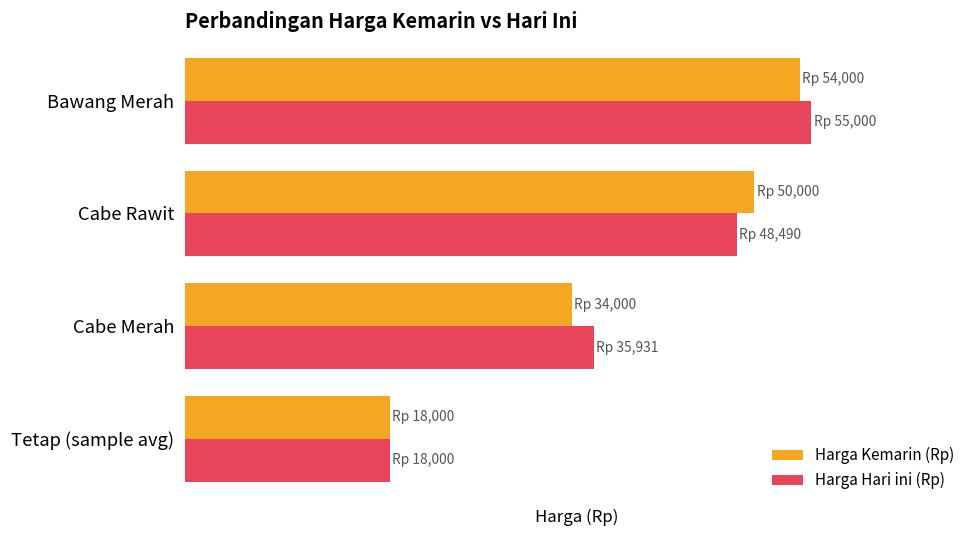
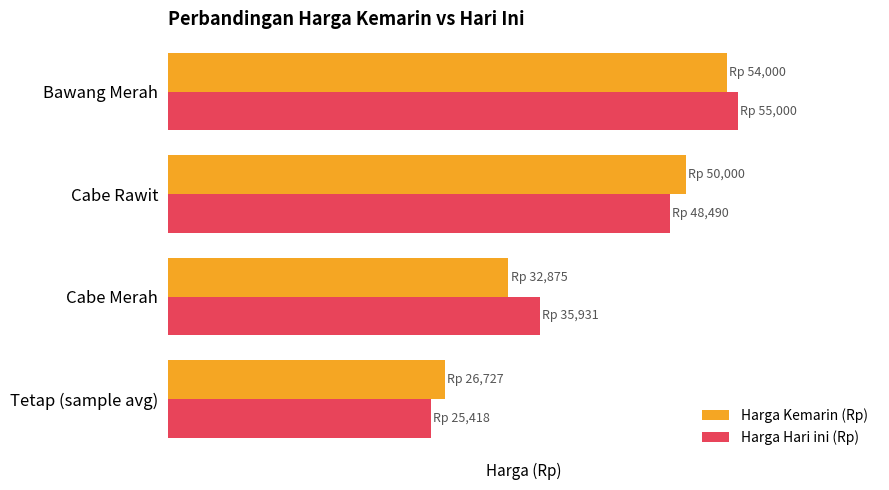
  {
    "Harga Kemarin (Rp)": {
      "Bawang Merah": "54,000",
      "Cabe Rawit": "50,000",
-     "Cabe Merah": "34,000",
-     "Tetap (sample avg)": "18,000"
+     "Cabe Merah": "32,875",
+     "Tetap (sample avg)": "26,727"
    },
    "Harga Hari ini (Rp)": {
      "Bawang Merah": "55,000",
      "Cabe Rawit": "48,490",
      "Cabe Merah": "35,931",
-     "Tetap (sample avg)": "18,000"
+     "Tetap (sample avg)": "25,418"
    }
  }
